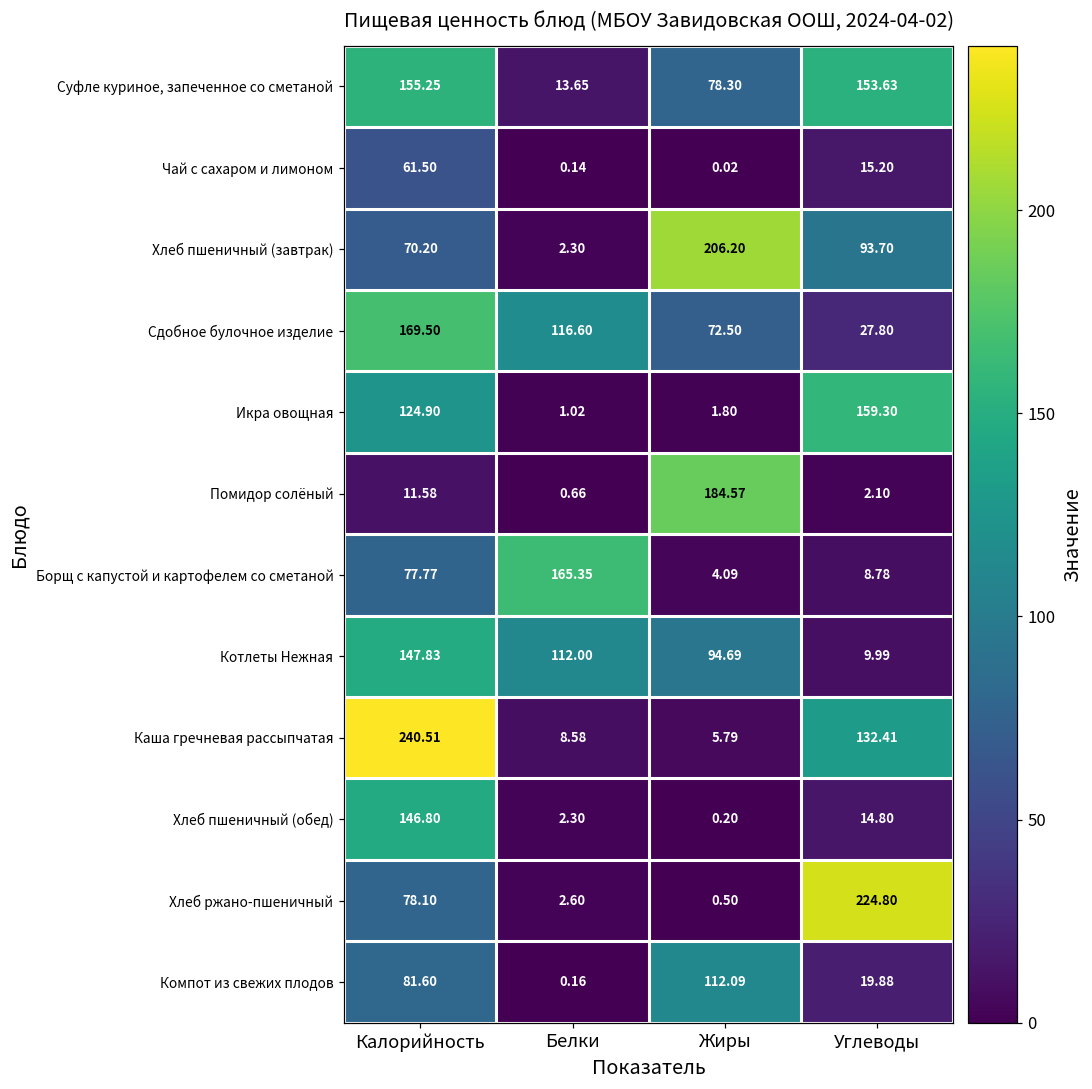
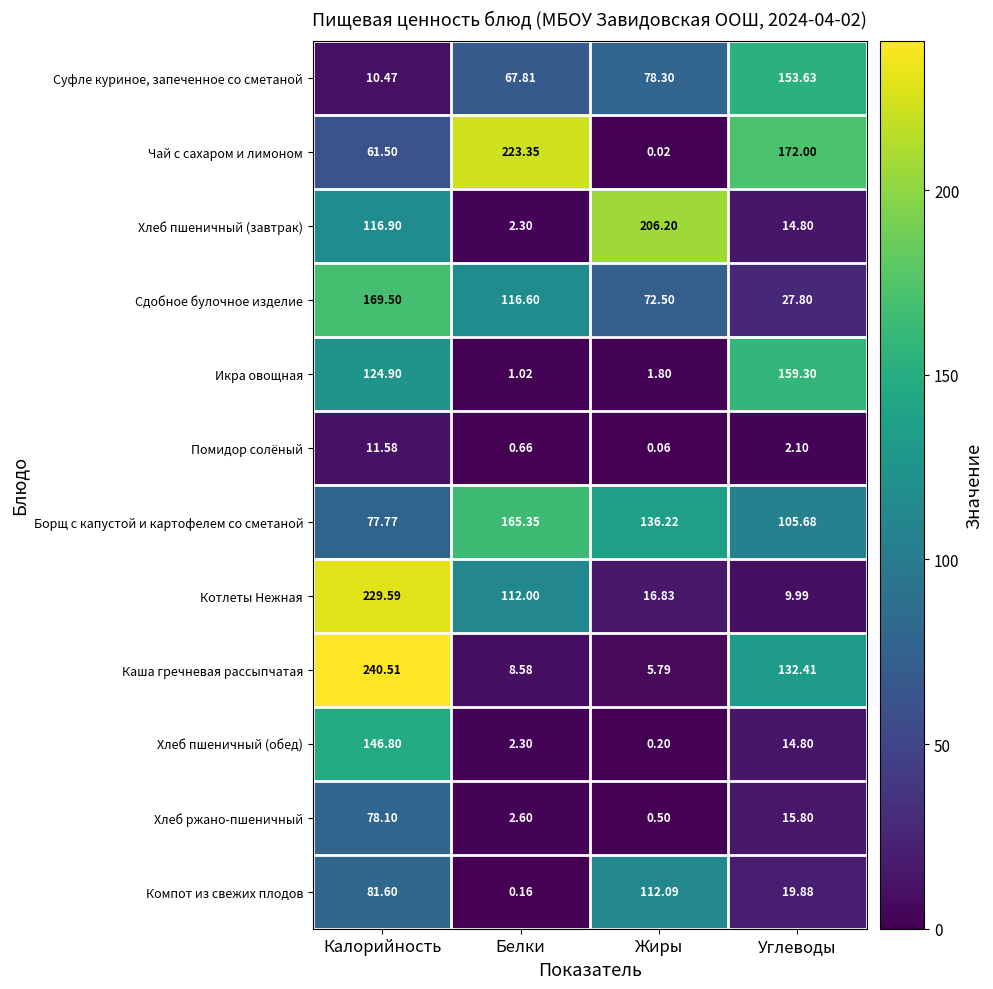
  {
    "Суфле куриное, запеченное со сметаной": {
-     "Калорийность": 155.25,
-     "Белки": 13.65,
+     "Калорийность": 10.47,
+     "Белки": 67.81,
      "Жиры": 78.30,
      "Углеводы": 153.63
    },
    "Чай с сахаром и лимоном": {
      "Калорийность": 61.50,
-     "Белки": 0.14,
+     "Белки": 223.35,
      "Жиры": 0.02,
-     "Углеводы": 15.20
+     "Углеводы": 172.00
    },
    "Хлеб пшеничный (завтрак)": {
-     "Калорийность": 70.20,
+     "Калорийность": 116.90,
      "Белки": 2.30,
      "Жиры": 206.20,
-     "Углеводы": 93.70
+     "Углеводы": 14.80
    },
    "Сдобное булочное изделие": {
      "Калорийность": 169.50,
      "Белки": 116.60,
      "Жиры": 72.50,
      "Углеводы": 27.80
    },
    "Икра овощная": {
      "Калорийность": 124.90,
      "Белки": 1.02,
      "Жиры": 1.80,
      "Углеводы": 159.30
    },
    "Помидор солёный": {
      "Калорийность": 11.58,
      "Белки": 0.66,
-     "Жиры": 184.57,
+     "Жиры": 0.06,
      "Углеводы": 2.10
    },
    "Борщ с капустой и картофелем со сметаной": {
      "Калорийность": 77.77,
      "Белки": 165.35,
-     "Жиры": 4.09,
-     "Углеводы": 8.78
+     "Жиры": 136.22,
+     "Углеводы": 105.68
    },
    "Котлеты Нежная": {
-     "Калорийность": 147.83,
+     "Калорийность": 229.59,
      "Белки": 112.00,
-     "Жиры": 94.69,
+     "Жиры": 16.83,
      "Углеводы": 9.99
    },
    "Каша гречневая рассыпчатая": {
      "Калорийность": 240.51,
      "Белки": 8.58,
      "Жиры": 5.79,
      "Углеводы": 132.41
    },
    "Хлеб пшеничный (обед)": {
      "Калорийность": 146.80,
      "Белки": 2.30,
      "Жиры": 0.20,
      "Углеводы": 14.80
    },
    "Хлеб ржано-пшеничный": {
      "Калорийность": 78.10,
      "Белки": 2.60,
      "Жиры": 0.50,
-     "Углеводы": 224.80
+     "Углеводы": 15.80
    },
    "Компот из свежих плодов": {
      "Калорийность": 81.60,
      "Белки": 0.16,
      "Жиры": 112.09,
      "Углеводы": 19.88
    }
  }
